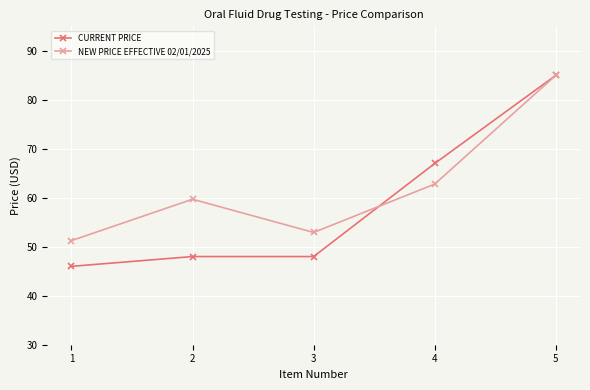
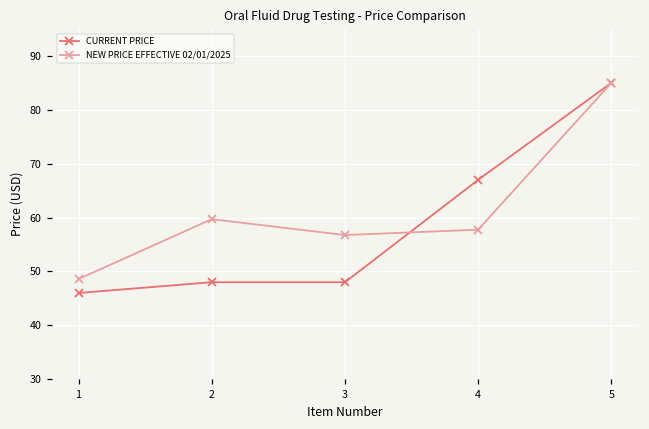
  {
    "CURRENT PRICE": {
      "1": 46,
      "2": 48,
      "3": 48,
      "4": 67
    },
    "NEW PRICE EFFECTIVE 02/01/2025": {
-     "1": 51,
+     "1": 49,
      "2": 60,
-     "3": 53,
-     "4": 63
+     "3": 57,
+     "4": 58
    }
  }
